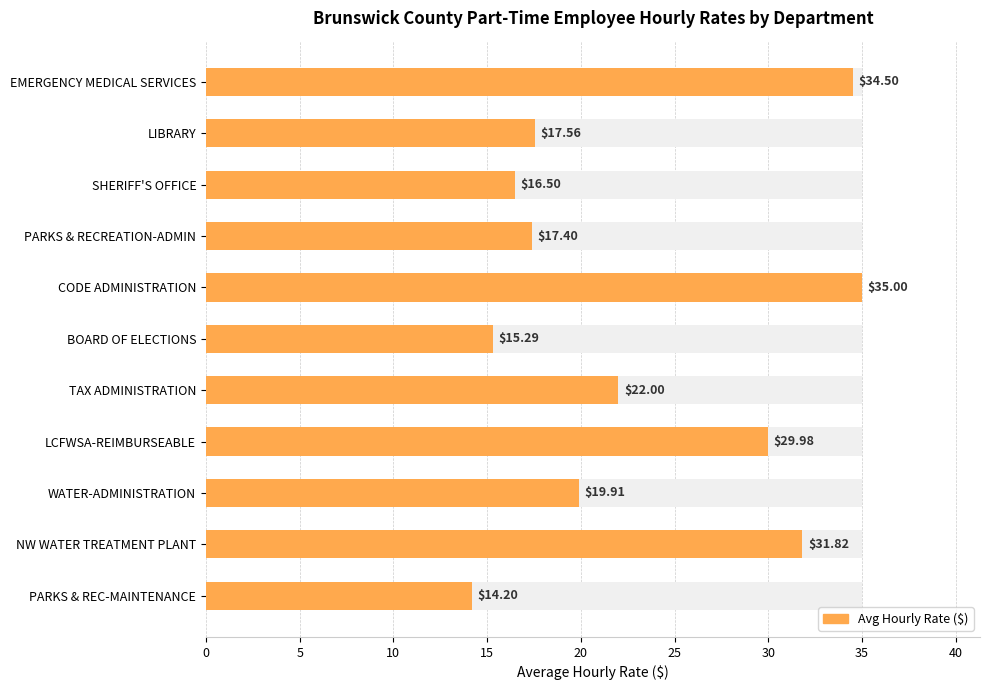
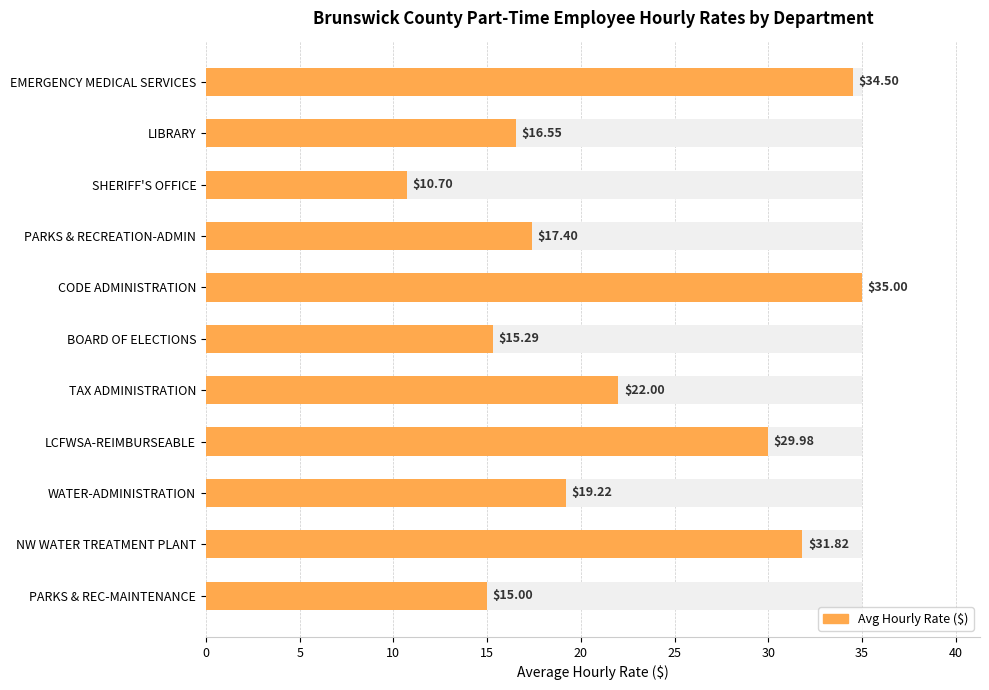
  {
    "Avg Hourly Rate ($)": {
-     "LIBRARY": "$17.56",
-     "SHERIFF'S OFFICE": "$16.50",
+     "LIBRARY": "$16.55",
+     "SHERIFF'S OFFICE": "$10.70",
      "CODE ADMINISTRATION": "$35.00",
-     "WATER-ADMINISTRATION": "$19.91",
-     "PARKS & REC-MAINTENANCE": "$14.20"
+     "WATER-ADMINISTRATION": "$19.22",
+     "PARKS & REC-MAINTENANCE": "$15.00"
    }
  }
